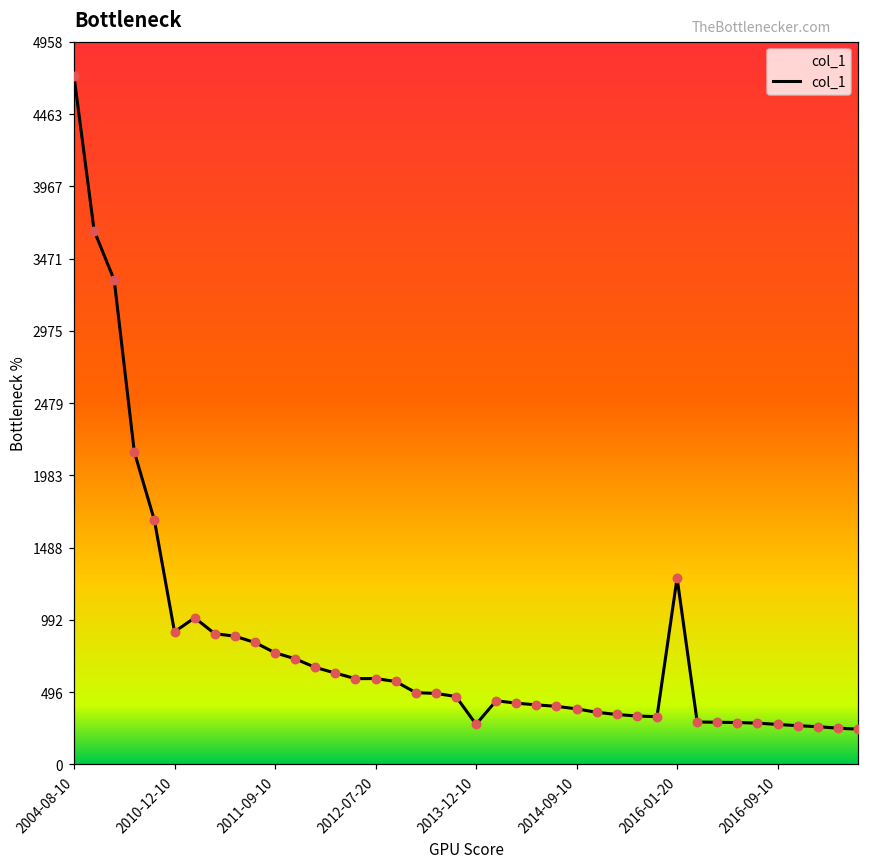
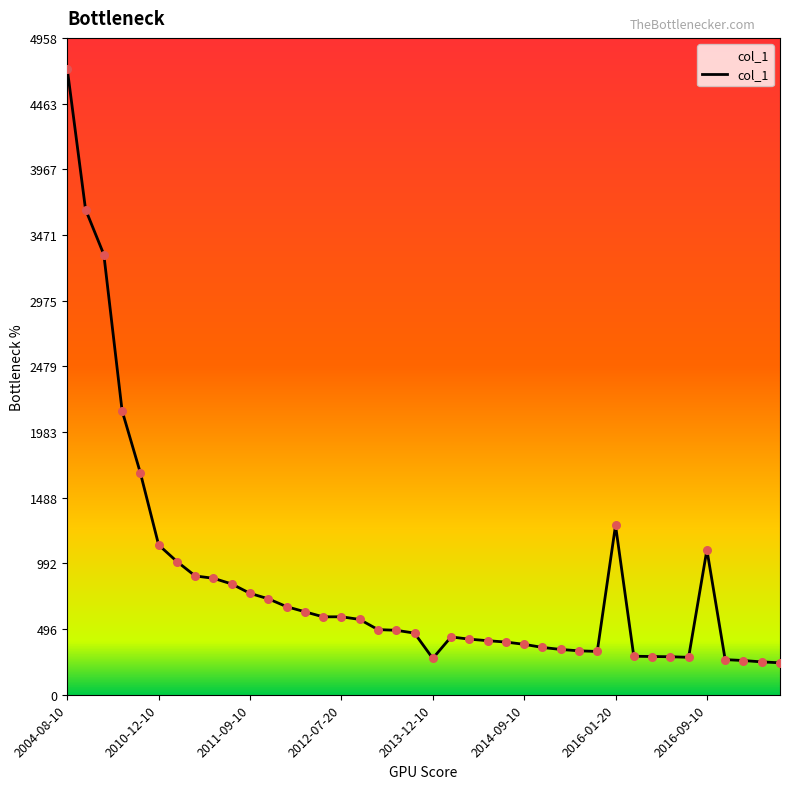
  {
    "2004-08-10": 4720,
-   "2010-12-10": 910,
+   "2010-12-10": 1130,
    "2011-09-10": 770,
    "2012-07-20": 590,
    "2013-12-10": 270,
    "2014-09-10": 380,
    "2016-01-20": 1280,
-   "2016-09-10": 270
+   "2016-09-10": 1090
  }
